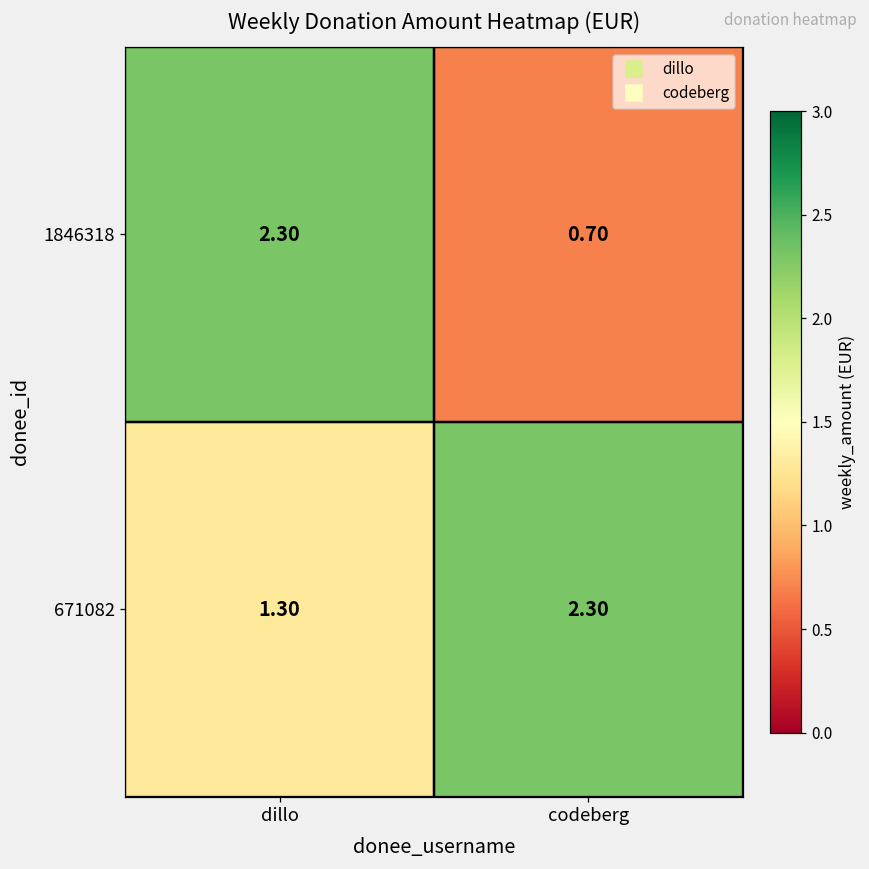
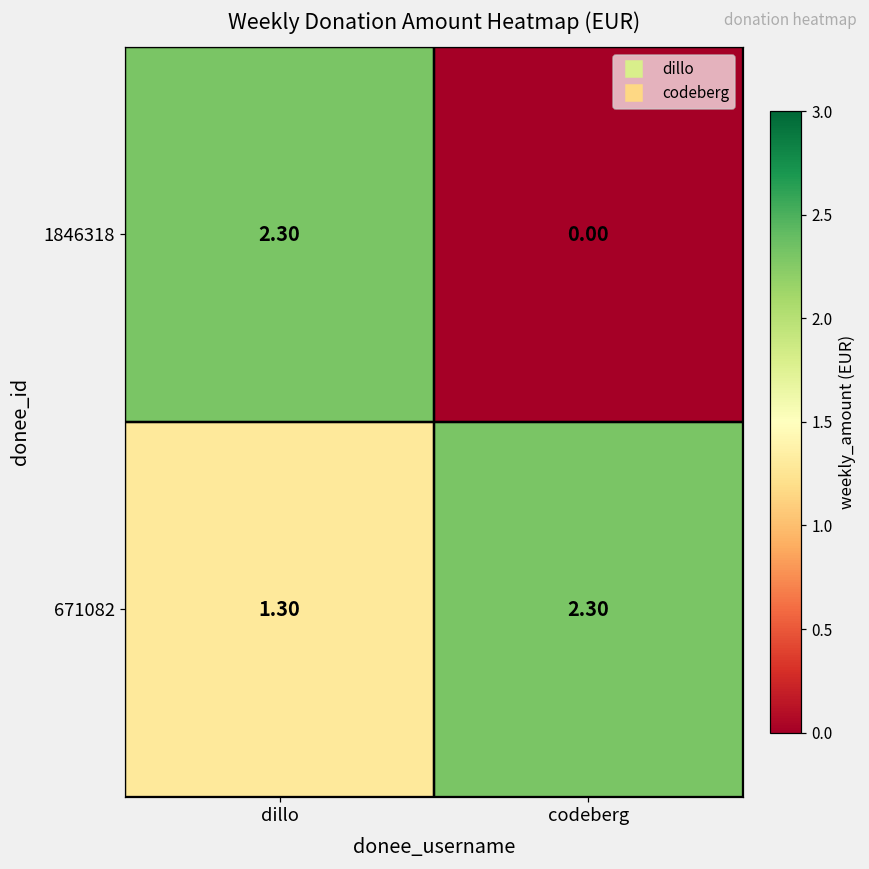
  {
    "1846318": {
      "dillo": 2.30,
-     "codeberg": 0.70
+     "codeberg": 0.00
    },
    "671082": {
      "dillo": 1.30,
      "codeberg": 2.30
    }
  }
